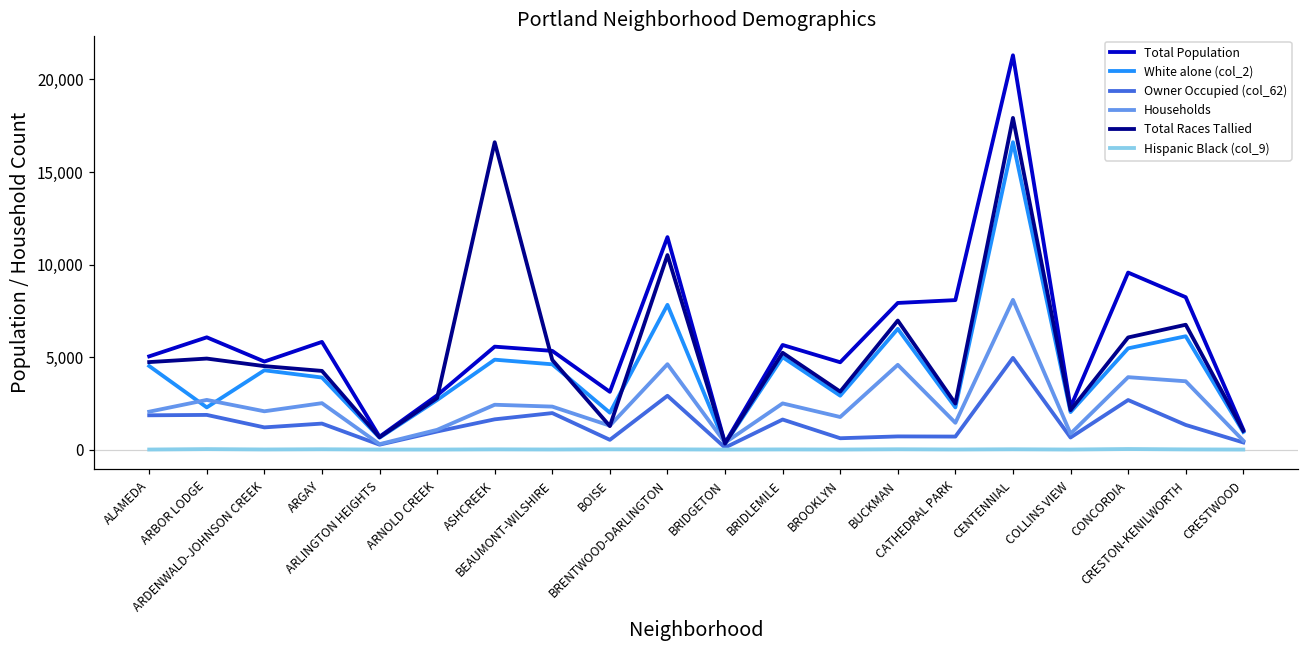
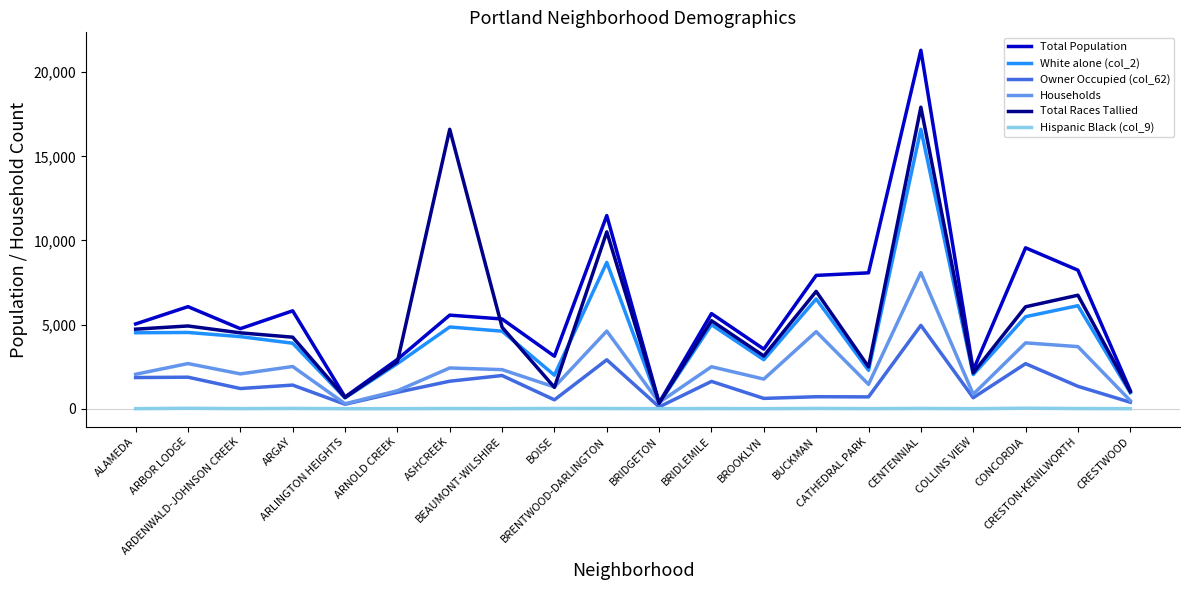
  {
    "Total Population": {
      "ALAMEDA": "5,000",
      "ARBOR LODGE": "6,100",
      "ARDENWALD-JOHNSON CREEK": "4,800",
      "ARGAY": "5,800",
      "ASHCREEK": "5,600",
      "BEAUMONT-WILSHIRE": "5,300",
      "BOISE": "3,100",
      "BRENTWOOD-DARLINGTON": "11,500",
      "BRIDLEMILE": "5,700",
-     "BROOKLYN": "4,700",
+     "BROOKLYN": "3,500",
      "BUCKMAN": "7,900",
      "CATHEDRAL PARK": "8,100",
      "CENTENNIAL": "21,300",
      "COLLINS VIEW": "2,300",
      "CONCORDIA": "9,600",
      "CRESTON-KENILWORTH": "8,200"
    },
    "White alone (col_2)": {
      "ALAMEDA": "4,500",
-     "ARBOR LODGE": "2,300",
+     "ARBOR LODGE": "4,500",
      "ARDENWALD-JOHNSON CREEK": "4,300",
      "ARGAY": "3,900",
      "ASHCREEK": "4,900",
      "BEAUMONT-WILSHIRE": "4,600",
      "BOISE": "2,000",
-     "BRENTWOOD-DARLINGTON": "7,800",
+     "BRENTWOOD-DARLINGTON": "8,700",
      "BRIDLEMILE": "5,000",
      "BROOKLYN": "2,900",
      "BUCKMAN": "6,500",
      "CATHEDRAL PARK": "2,300",
      "CENTENNIAL": "16,600",
      "CONCORDIA": "5,500",
      "CRESTON-KENILWORTH": "6,100"
    },
    "Total Races Tallied": {
      "ALAMEDA": "4,700",
      "ARBOR LODGE": "4,900",
      "ARDENWALD-JOHNSON CREEK": "4,500",
      "ARGAY": "4,300",
      "ASHCREEK": "16,600",
      "BEAUMONT-WILSHIRE": "4,800",
      "BRENTWOOD-DARLINGTON": "10,500",
      "BRIDLEMILE": "5,200",
      "BROOKLYN": "3,100",
      "BUCKMAN": "7,000",
      "CATHEDRAL PARK": "2,500",
      "CENTENNIAL": "17,900",
      "CONCORDIA": "6,100",
      "CRESTON-KENILWORTH": "6,700"
    },
    "Hispanic Black (col_9)": {
      "ALAMEDA": "0",
      "ARBOR LODGE": "0",
      "ARDENWALD-JOHNSON CREEK": "0",
      "ARGAY": "0",
      "ARLINGTON HEIGHTS": "0",
      "ARNOLD CREEK": "0",
      "ASHCREEK": "0",
      "BEAUMONT-WILSHIRE": "0",
      "BOISE": "0",
      "BRENTWOOD-DARLINGTON": "0",
      "BRIDLEMILE": "0",
      "BROOKLYN": "0",
      "BUCKMAN": "0",
      "CATHEDRAL PARK": "0",
      "CENTENNIAL": "0",
      "COLLINS VIEW": "0",
      "CONCORDIA": "0",
      "CRESTON-KENILWORTH": "0",
      "CRESTWOOD": "0"
    }
  }
